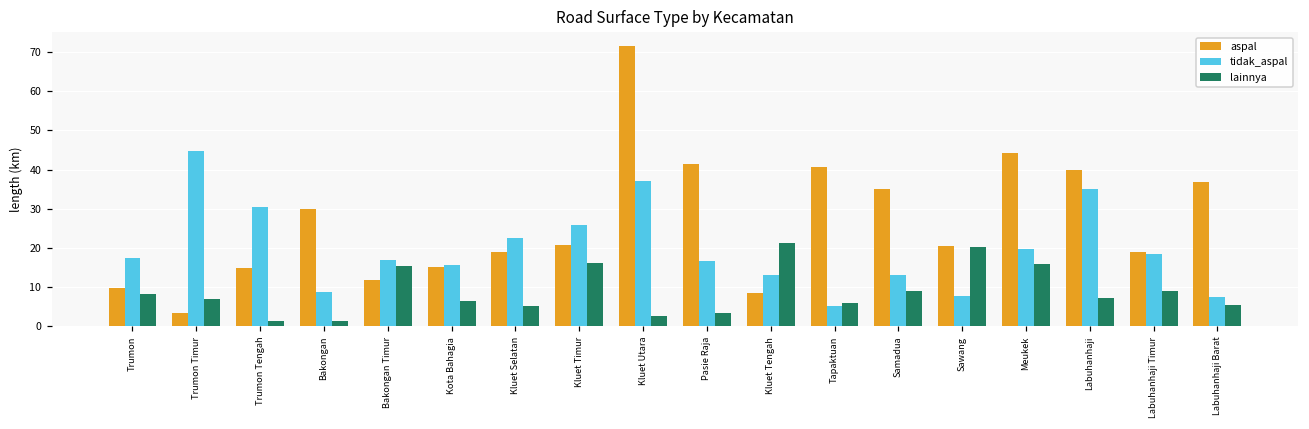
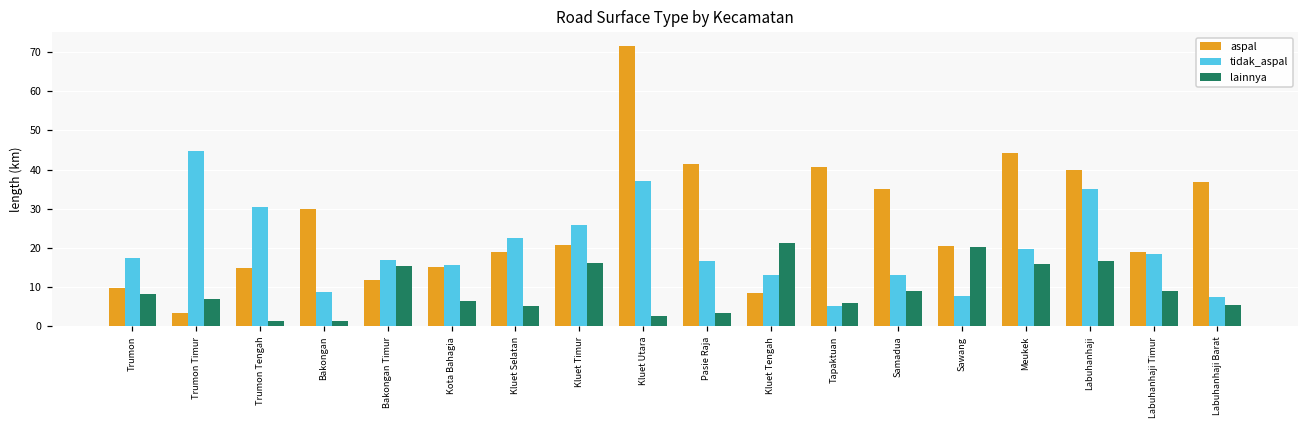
  {
    "aspal": {
      "Trumon": 10,
      "Trumon Timur": 3,
      "Trumon Tengah": 15,
      "Bakongan": 30,
      "Bakongan Timur": 12,
      "Kota Bahagia": 15,
      "Kluet Selatan": 19,
      "Kluet Timur": 21,
      "Kluet Utara": 72,
      "Pasie Raja": 41,
      "Kluet Tengah": 8,
      "Tapaktuan": 41,
      "Samadua": 35,
      "Sawang": 20,
      "Meukek": 44,
      "Labuhanhaji": 40,
      "Labuhanhaji Timur": 19,
      "Labuhanhaji Barat": 37
    },
    "tidak_aspal": {
      "Trumon": 18,
      "Trumon Timur": 45,
      "Trumon Tengah": 30,
      "Bakongan": 9,
      "Bakongan Timur": 17,
      "Kota Bahagia": 16,
      "Kluet Selatan": 22,
      "Kluet Timur": 26,
      "Kluet Utara": 37,
      "Pasie Raja": 17,
      "Kluet Tengah": 13,
      "Tapaktuan": 5,
      "Samadua": 13,
      "Sawang": 8,
      "Meukek": 20,
      "Labuhanhaji": 35,
      "Labuhanhaji Timur": 18,
      "Labuhanhaji Barat": 7
    },
    "lainnya": {
      "Trumon": 8,
      "Trumon Timur": 7,
      "Trumon Tengah": 1,
      "Bakongan": 1,
      "Bakongan Timur": 15,
      "Kota Bahagia": 6,
      "Kluet Selatan": 5,
      "Kluet Timur": 16,
      "Kluet Utara": 3,
      "Pasie Raja": 3,
      "Kluet Tengah": 21,
      "Tapaktuan": 6,
      "Samadua": 9,
      "Sawang": 20,
      "Meukek": 16,
-     "Labuhanhaji": 7,
+     "Labuhanhaji": 17,
      "Labuhanhaji Timur": 9,
      "Labuhanhaji Barat": 6
    }
  }
